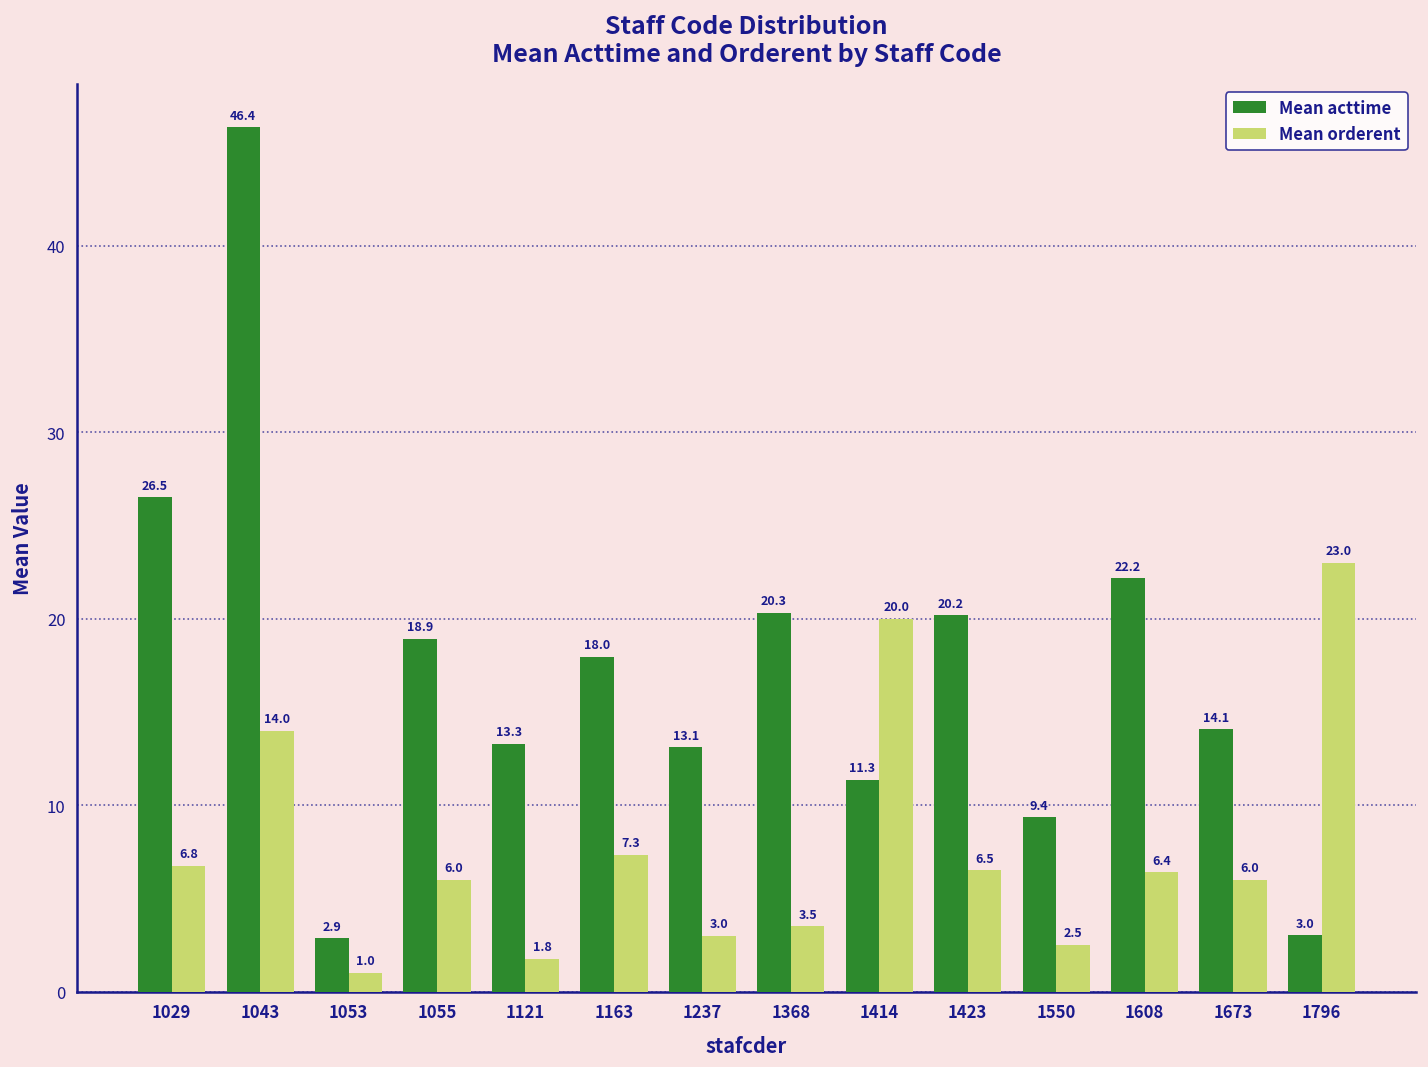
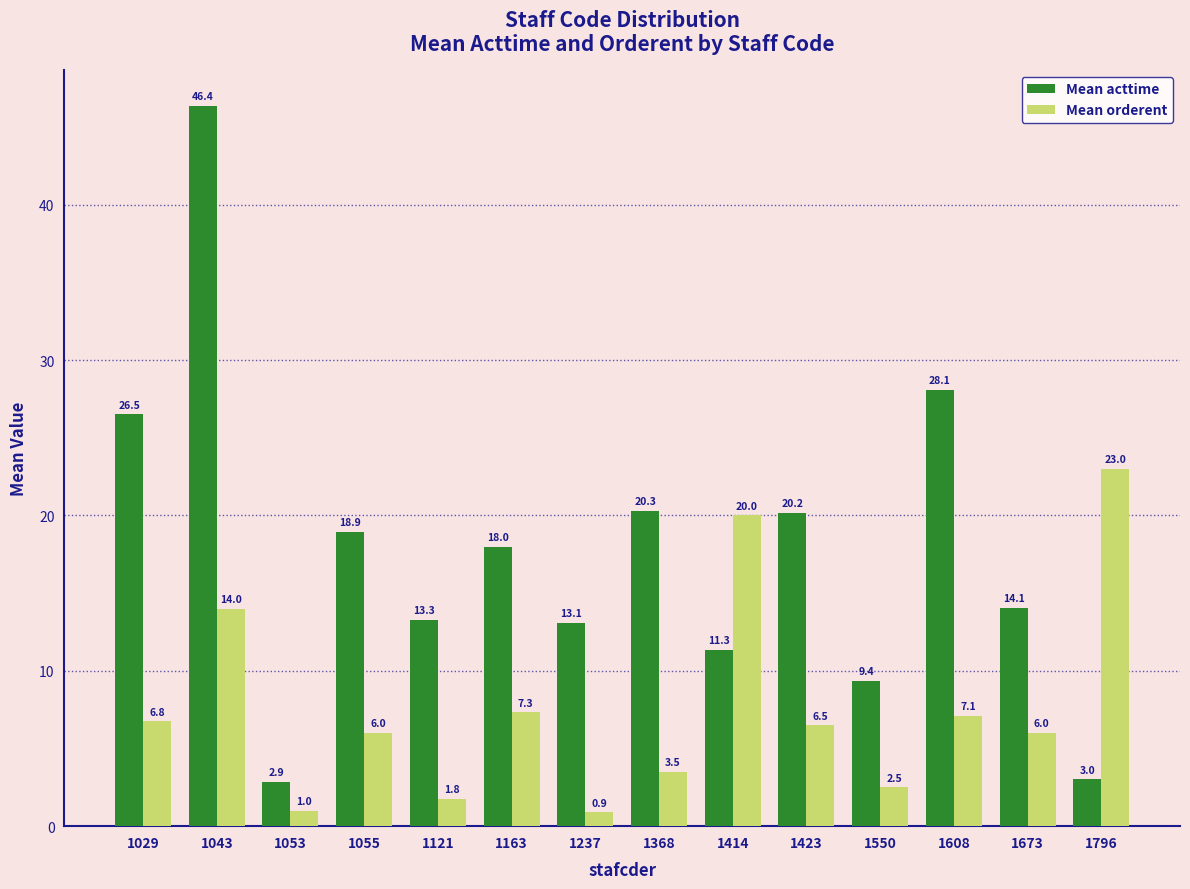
  {
    "Mean acttime": {
      "1029": 26.5,
      "1043": 46.4,
      "1053": 2.9,
      "1055": 18.9,
      "1121": 13.3,
      "1163": 18.0,
      "1237": 13.1,
      "1368": 20.3,
      "1414": 11.3,
      "1423": 20.2,
      "1550": 9.4,
-     "1608": 22.2,
+     "1608": 28.1,
      "1673": 14.1,
      "1796": 3.0
    },
    "Mean orderent": {
      "1029": 6.8,
      "1043": 14.0,
      "1053": 1.0,
      "1055": 6.0,
      "1121": 1.8,
      "1163": 7.3,
-     "1237": 3.0,
+     "1237": 0.9,
      "1368": 3.5,
      "1414": 20.0,
      "1423": 6.5,
      "1550": 2.5,
-     "1608": 6.4,
+     "1608": 7.1,
      "1673": 6.0,
      "1796": 23.0
    }
  }
